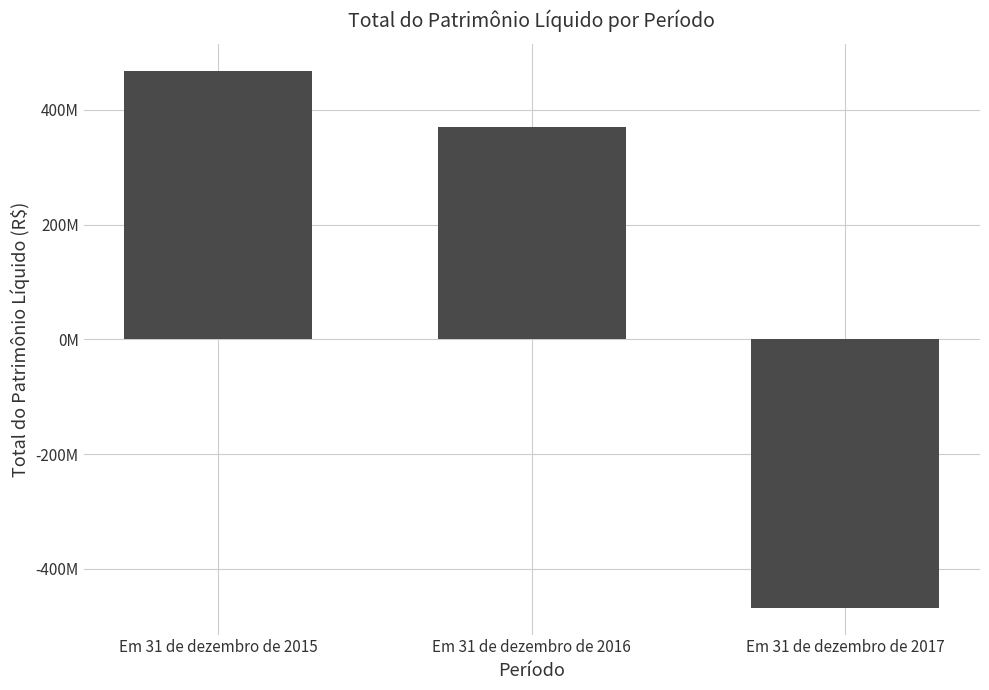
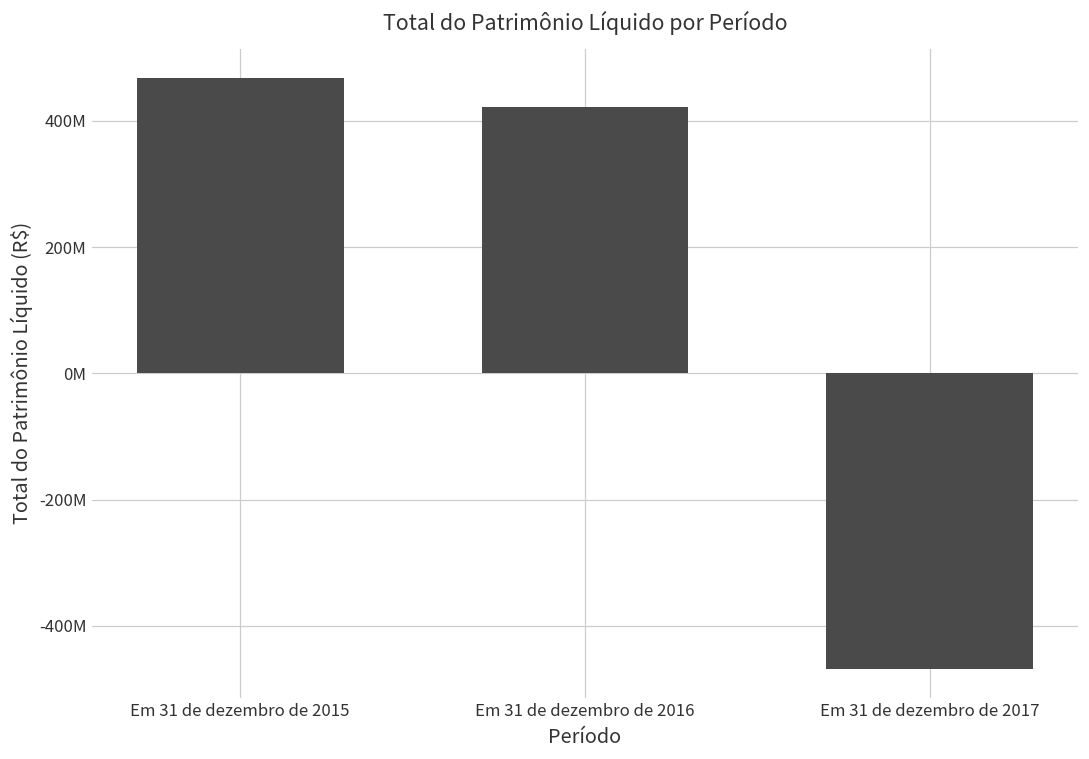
  {
    "Em 31 de dezembro de 2015": 470000000,
-   "Em 31 de dezembro de 2016": 370000000,
+   "Em 31 de dezembro de 2016": 420000000,
    "Em 31 de dezembro de 2017": -470000000
  }
